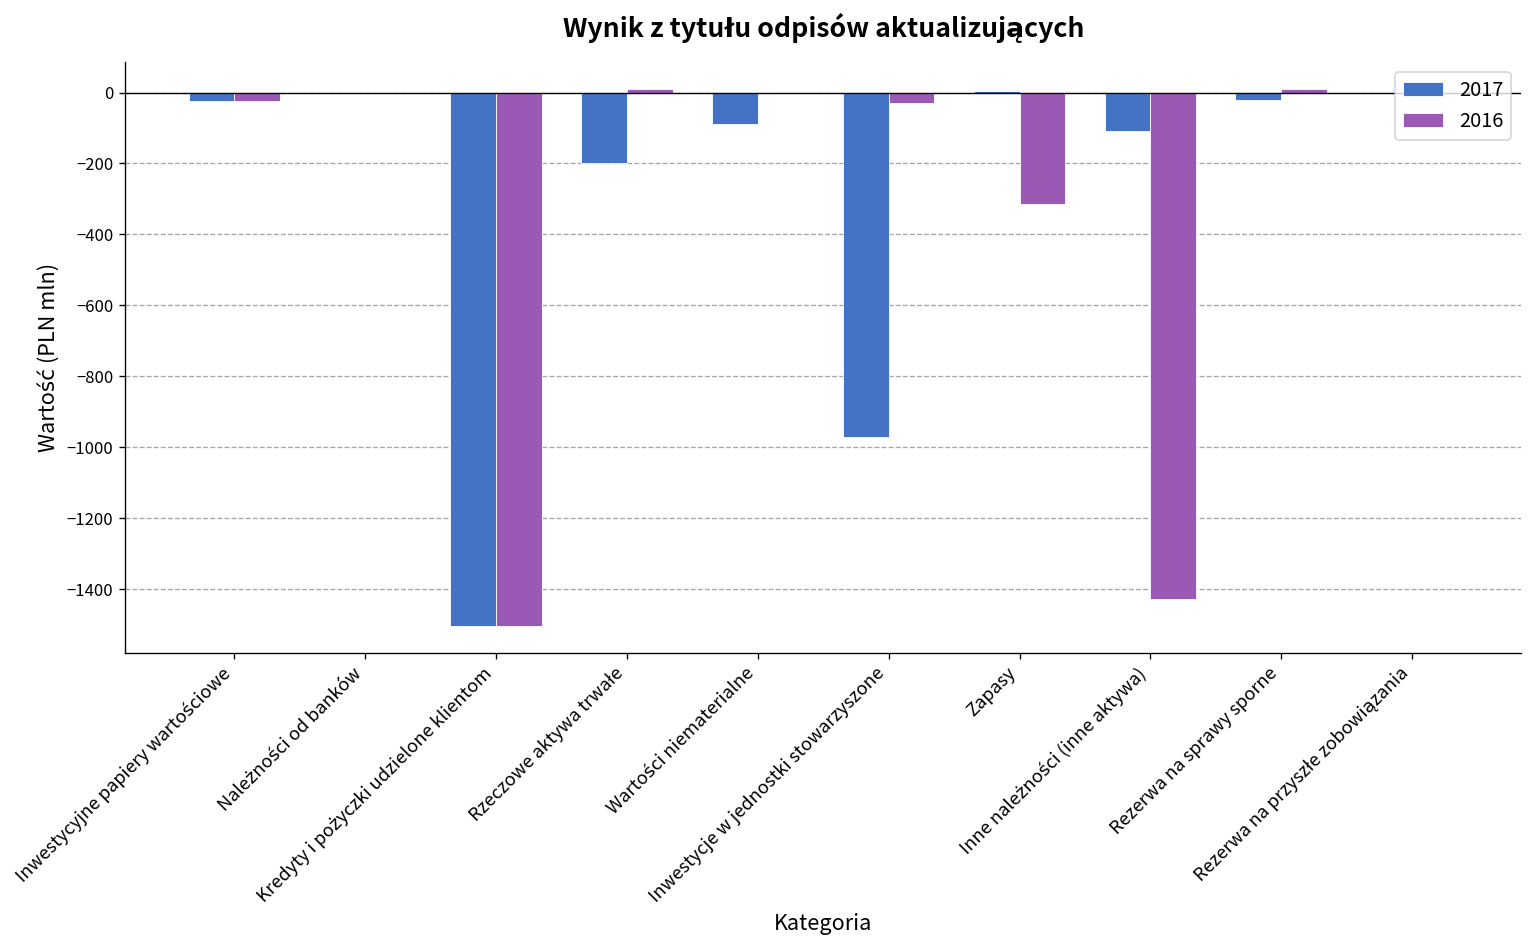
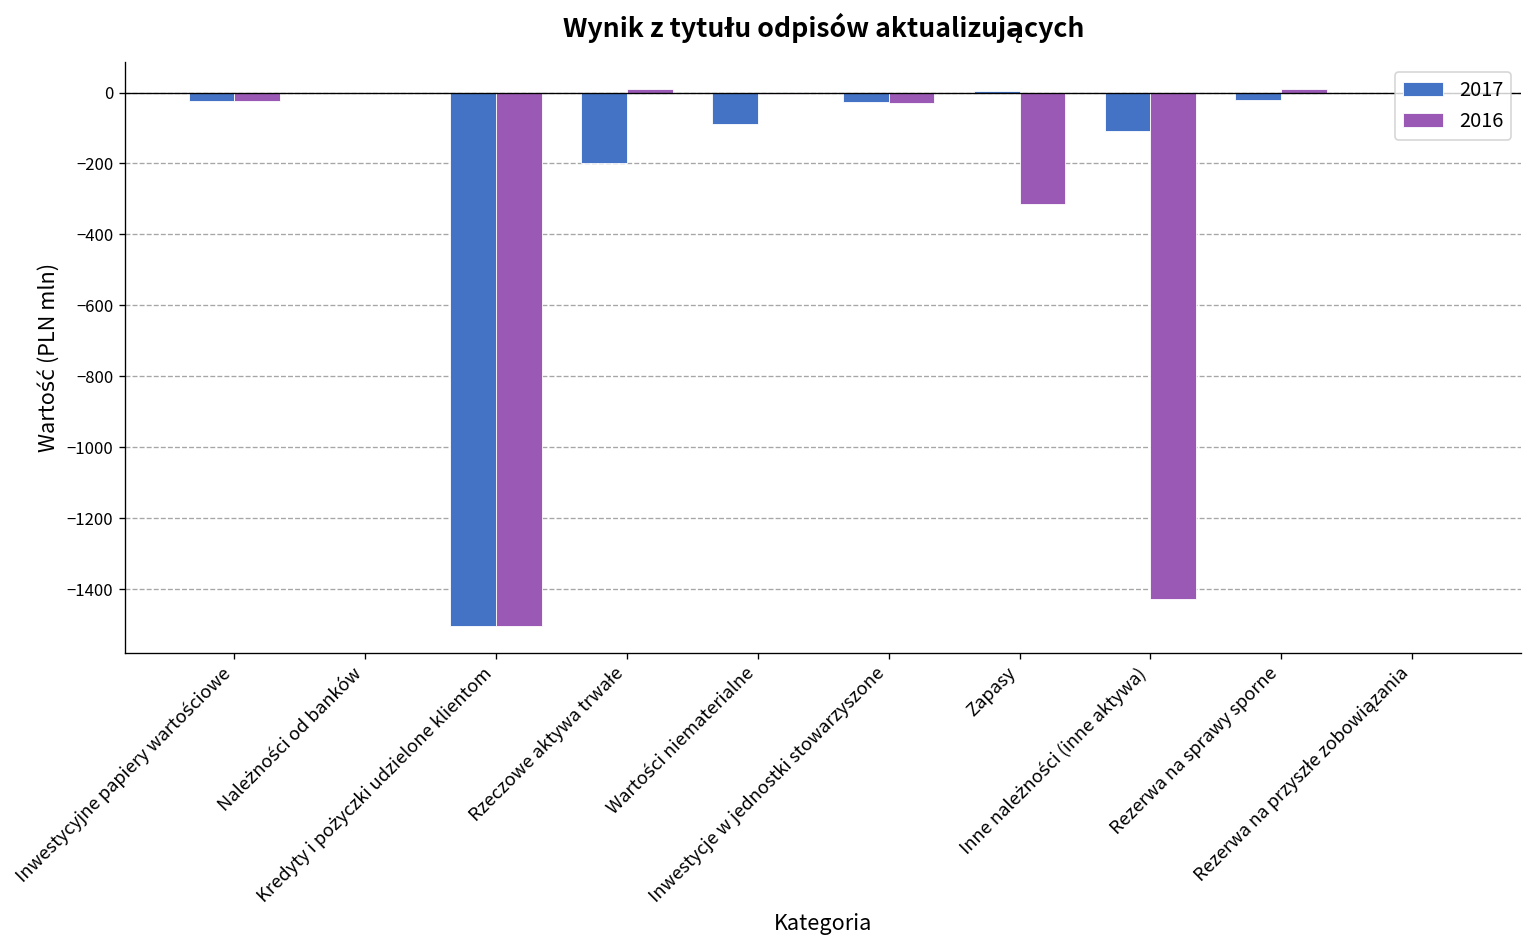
  {
    "2017": {
      "Inwestycyjne papiery wartościowe": -20,
      "Należności od banków": 0,
      "Kredyty i pożyczki udzielone klientom": -1500,
      "Rzeczowe aktywa trwałe": -200,
      "Wartości niematerialne": -90,
-     "Inwestycje w jednostki stowarzyszone": -970,
+     "Inwestycje w jednostki stowarzyszone": -30,
      "Inne należności (inne aktywa)": -110,
      "Rezerwa na sprawy sporne": -20
    },
    "2016": {
      "Inwestycyjne papiery wartościowe": -30,
      "Należności od banków": 0,
      "Kredyty i pożyczki udzielone klientom": -1500,
      "Rzeczowe aktywa trwałe": 10,
      "Inwestycje w jednostki stowarzyszone": -30,
      "Zapasy": -310,
      "Inne należności (inne aktywa)": -1430,
      "Rezerwa na sprawy sporne": 10
    }
  }
